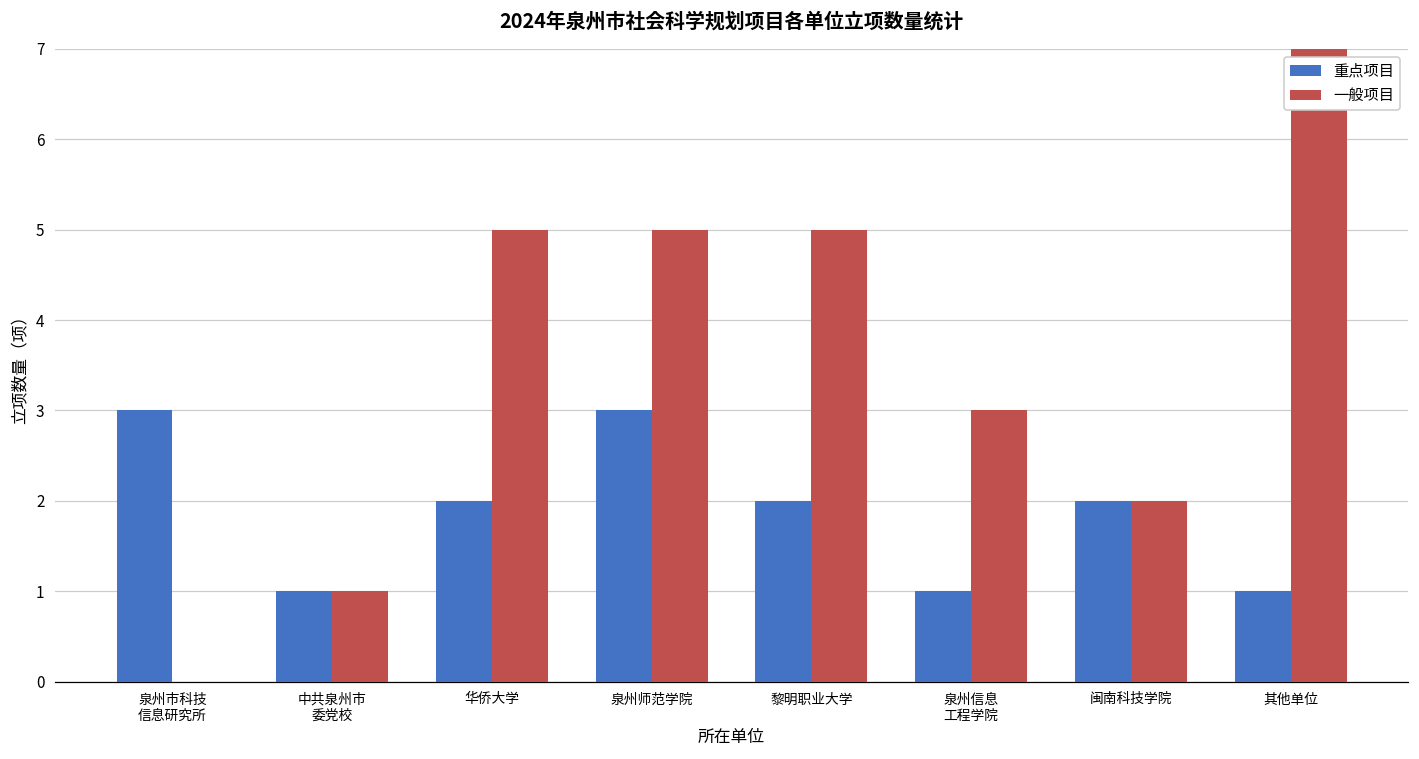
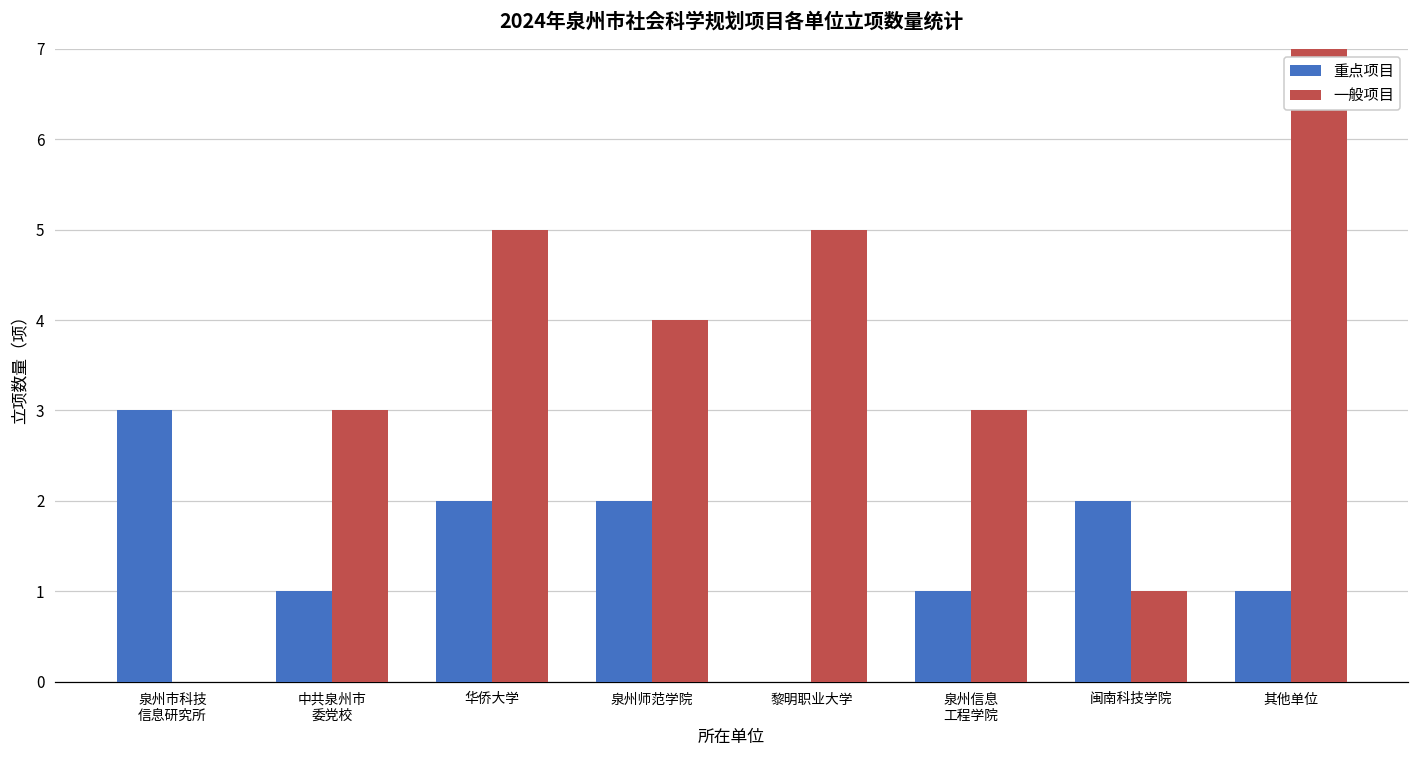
  {
    "重点项目": {
      "泉州市科技 信息研究所": 3,
      "中共泉州市 委党校": 1,
      "华侨大学": 2,
-     "泉州师范学院": 3,
-     "黎明职业大学": 2,
+     "泉州师范学院": 2,
+     "黎明职业大学": 0,
      "泉州信息 工程学院": 1,
      "闽南科技学院": 2,
      "其他单位": 1
    },
    "一般项目": {
      "泉州市科技 信息研究所": 0,
-     "中共泉州市 委党校": 1,
+     "中共泉州市 委党校": 3,
      "华侨大学": 5,
-     "泉州师范学院": 5,
+     "泉州师范学院": 4,
      "黎明职业大学": 5,
      "泉州信息 工程学院": 3,
-     "闽南科技学院": 2,
+     "闽南科技学院": 1,
      "其他单位": 7
    }
  }
